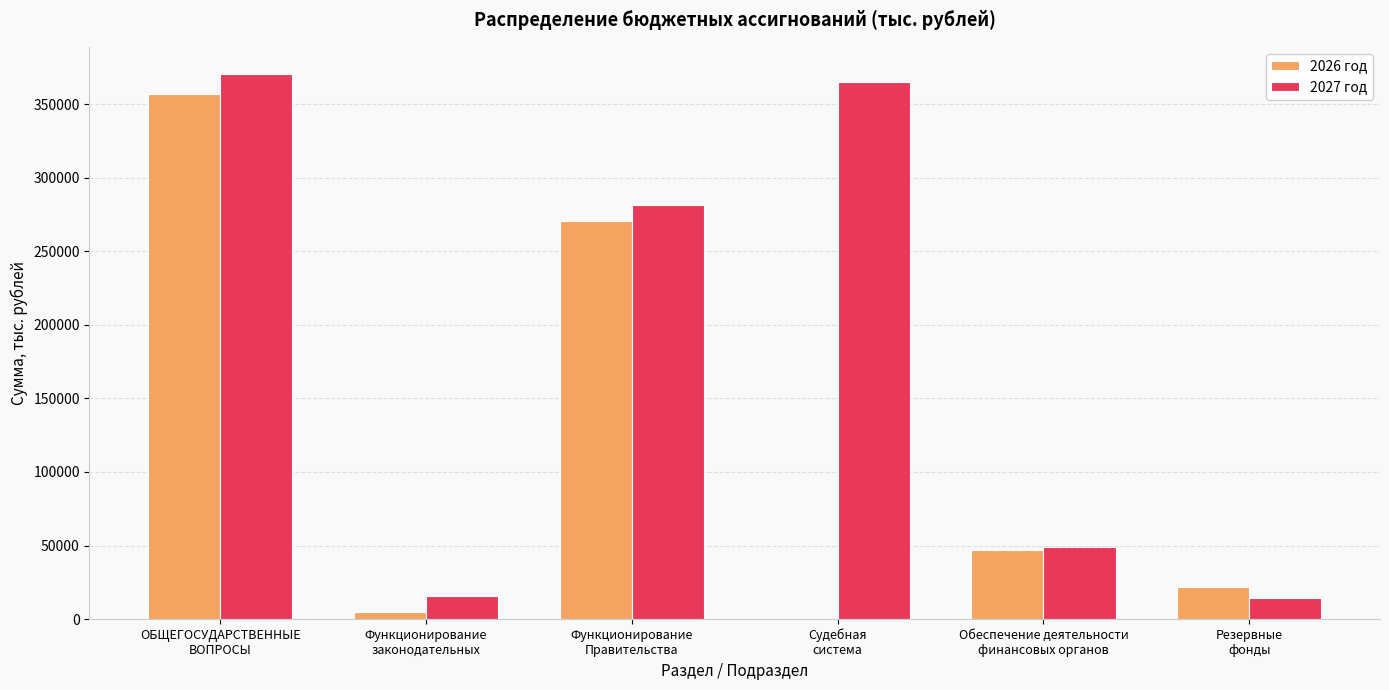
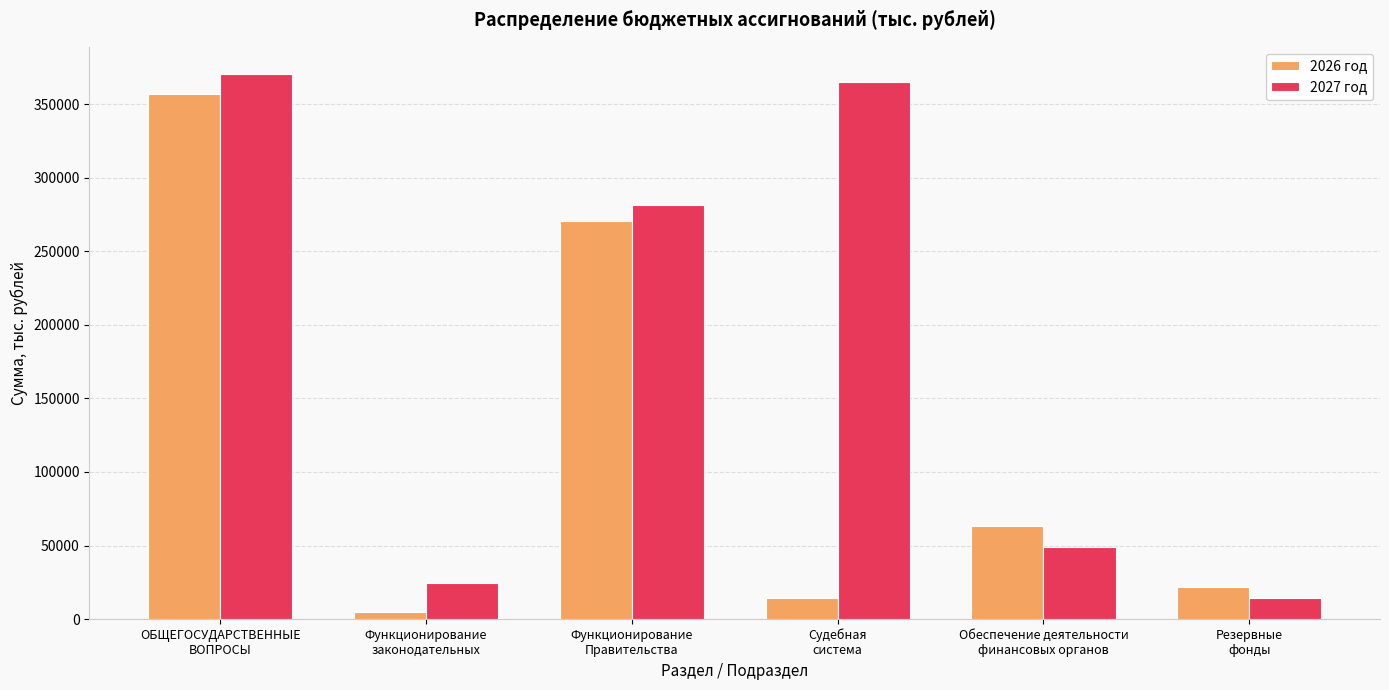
  {
    "2026 год": {
      "ОБЩЕГОСУДАРСТВЕННЫЕ ВОПРОСЫ": 357000,
      "Функционирование законодательных": 5000,
      "Функционирование Правительства": 271000,
-     "Судебная система": 0,
-     "Обеспечение деятельности финансовых органов": 47000,
+     "Судебная система": 14000,
+     "Обеспечение деятельности финансовых органов": 63000,
      "Резервные фонды": 22000
    },
    "2027 год": {
      "ОБЩЕГОСУДАРСТВЕННЫЕ ВОПРОСЫ": 371000,
-     "Функционирование законодательных": 16000,
+     "Функционирование законодательных": 24000,
      "Функционирование Правительства": 282000,
      "Судебная система": 365000,
      "Обеспечение деятельности финансовых органов": 49000,
      "Резервные фонды": 15000
    }
  }
